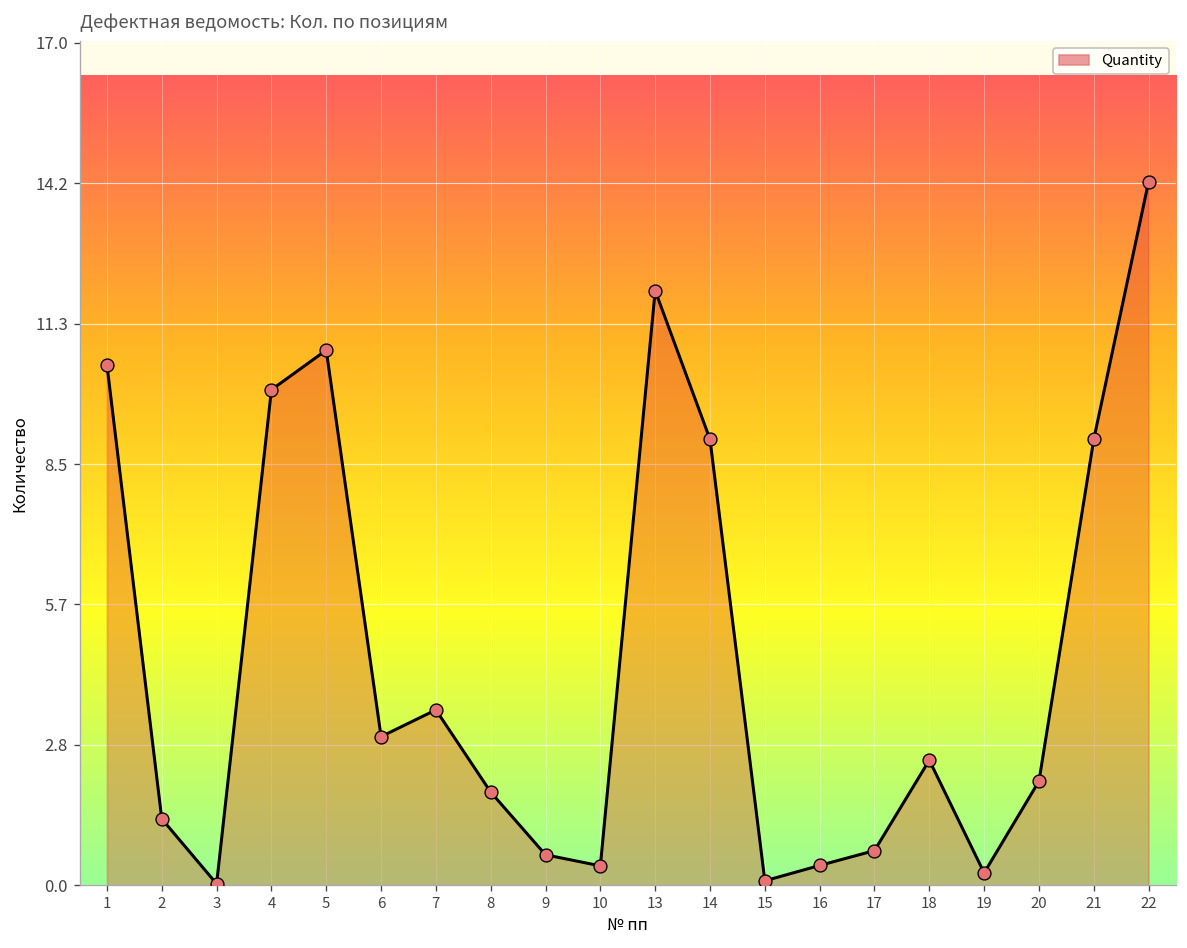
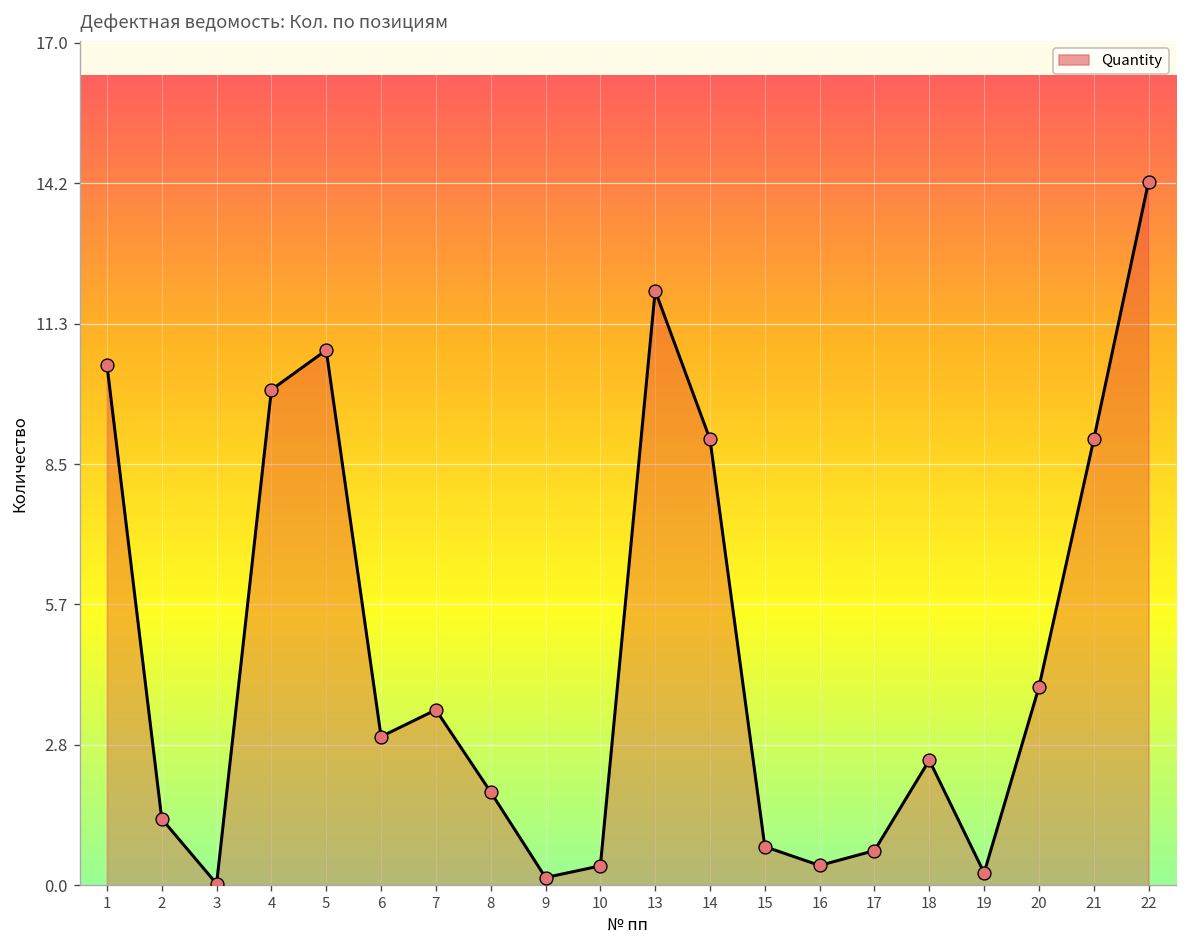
  {
    "1": 10.5,
    "2": 1.3,
    "3": 0.0,
    "4": 10.0,
    "5": 10.8,
    "6": 3.0,
    "7": 3.5,
    "8": 1.9,
-   "9": 0.6,
+   "9": 0.2,
    "10": 0.4,
    "13": 12.0,
    "14": 9.0,
-   "15": 0.1,
+   "15": 0.8,
    "16": 0.4,
    "17": 0.7,
    "18": 2.5,
    "19": 0.3,
-   "20": 2.1,
+   "20": 4.0,
    "21": 9.0,
    "22": 14.2
  }
